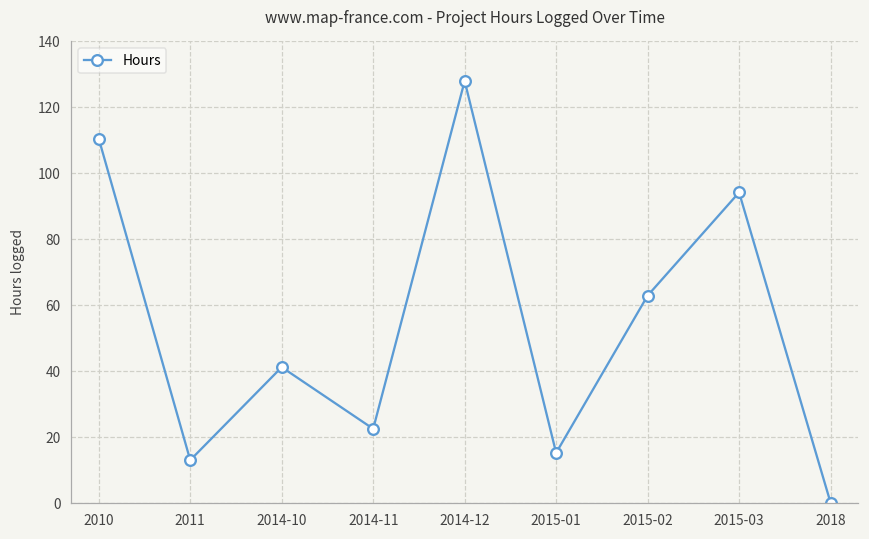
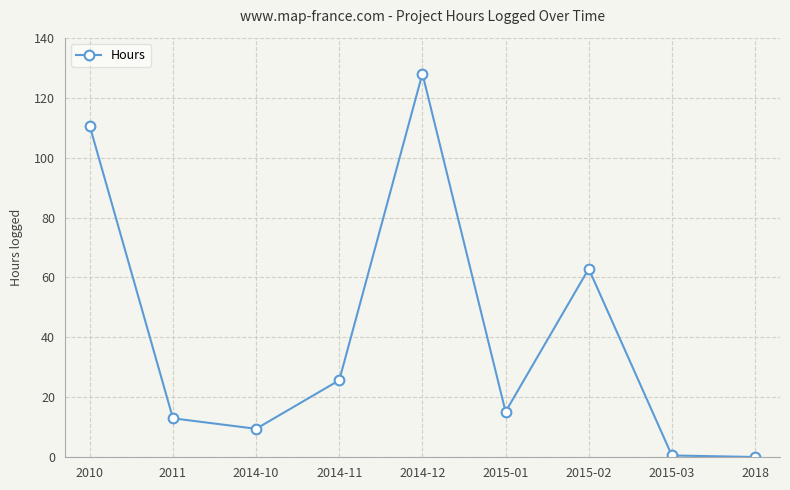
  {
    "2010": 111,
    "2011": 13,
-   "2014-10": 41,
-   "2014-11": 23,
+   "2014-10": 10,
+   "2014-11": 26,
    "2014-12": 128,
    "2015-01": 15,
    "2015-02": 63,
-   "2015-03": 94,
+   "2015-03": 1,
    "2018": 0
  }
